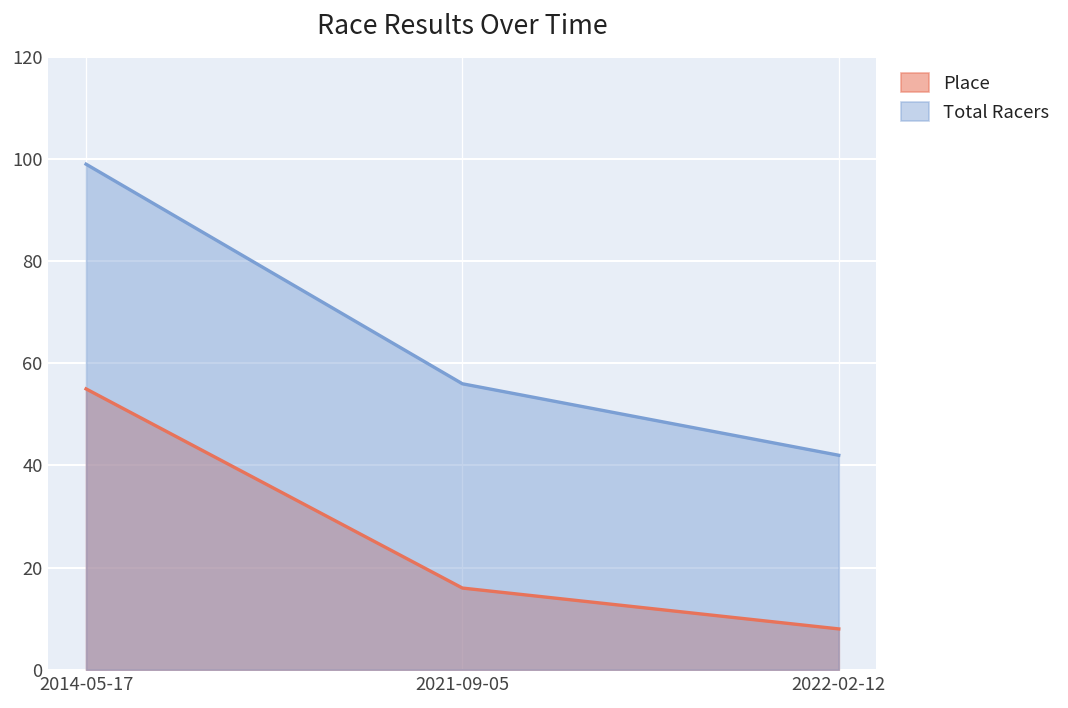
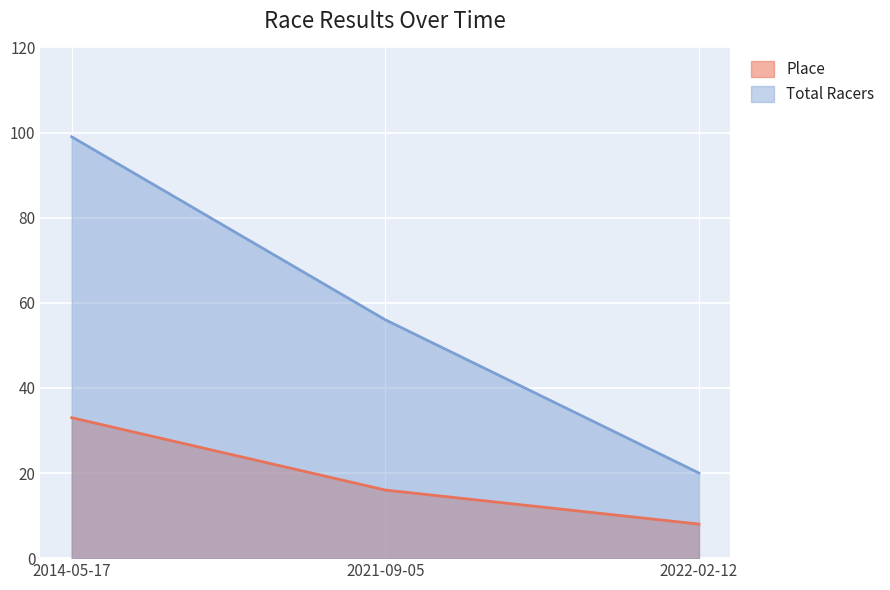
  {
    "Place": {
-     "2014-05-17": 55,
+     "2014-05-17": 33,
      "2021-09-05": 16,
      "2022-02-12": 8
    },
    "Total Racers": {
      "2014-05-17": 99,
      "2021-09-05": 56,
-     "2022-02-12": 42
+     "2022-02-12": 20
    }
  }
